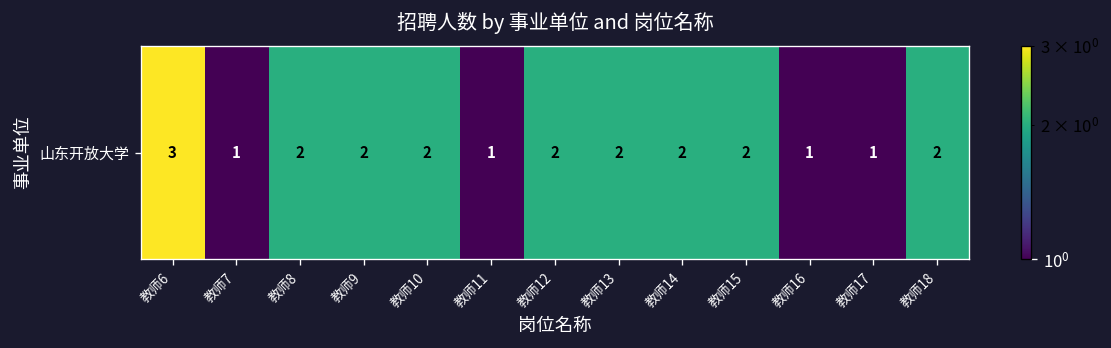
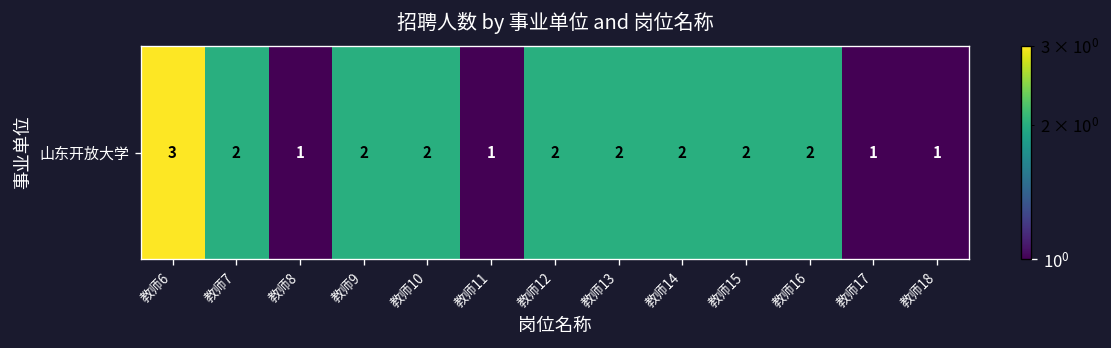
  {
    "山东开放大学": {
      "教师6": 3,
-     "教师7": 1,
-     "教师8": 2,
+     "教师7": 2,
+     "教师8": 1,
      "教师9": 2,
      "教师10": 2,
      "教师11": 1,
      "教师12": 2,
      "教师13": 2,
      "教师14": 2,
      "教师15": 2,
-     "教师16": 1,
+     "教师16": 2,
      "教师17": 1,
-     "教师18": 2
+     "教师18": 1
    }
  }
